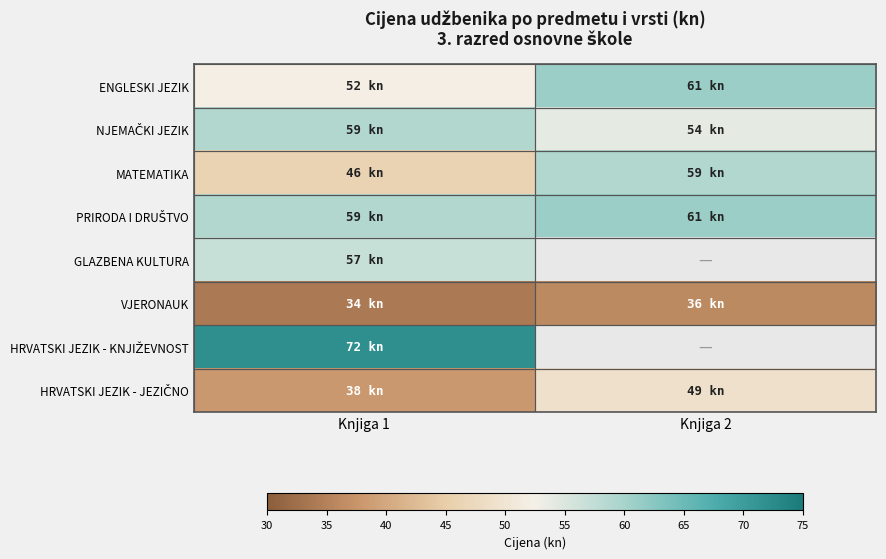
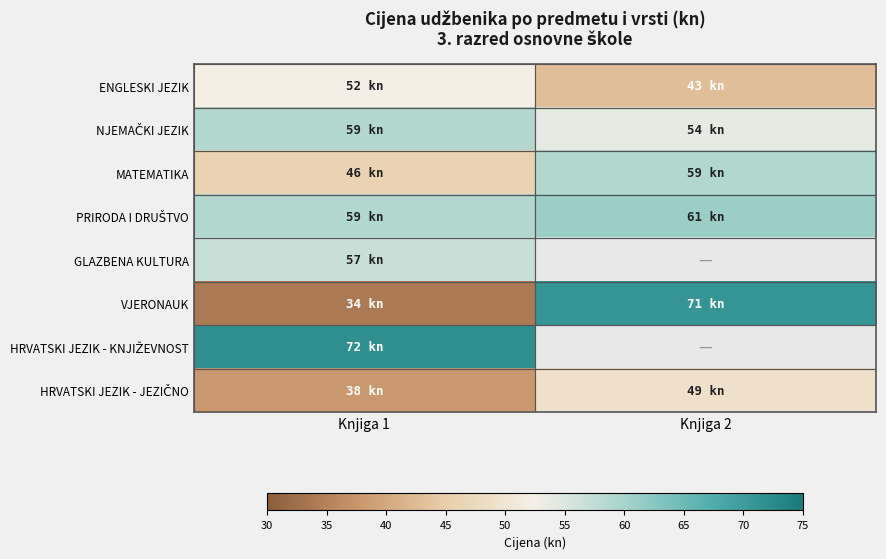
  {
    "ENGLESKI JEZIK": {
      "Knjiga 1": 52,
-     "Knjiga 2": 61
+     "Knjiga 2": 43
    },
    "NJEMAČKI JEZIK": {
      "Knjiga 1": 59,
      "Knjiga 2": 54
    },
    "MATEMATIKA": {
      "Knjiga 1": 46,
      "Knjiga 2": 59
    },
    "PRIRODA I DRUŠTVO": {
      "Knjiga 1": 59,
      "Knjiga 2": 61
    },
    "GLAZBENA KULTURA": {
      "Knjiga 1": 57
    },
    "VJERONAUK": {
      "Knjiga 1": 34,
-     "Knjiga 2": 36
+     "Knjiga 2": 71
    },
    "HRVATSKI JEZIK - KNJIŽEVNOST": {
      "Knjiga 1": 72
    },
    "HRVATSKI JEZIK - JEZIČNO": {
      "Knjiga 1": 38,
      "Knjiga 2": 49
    }
  }
